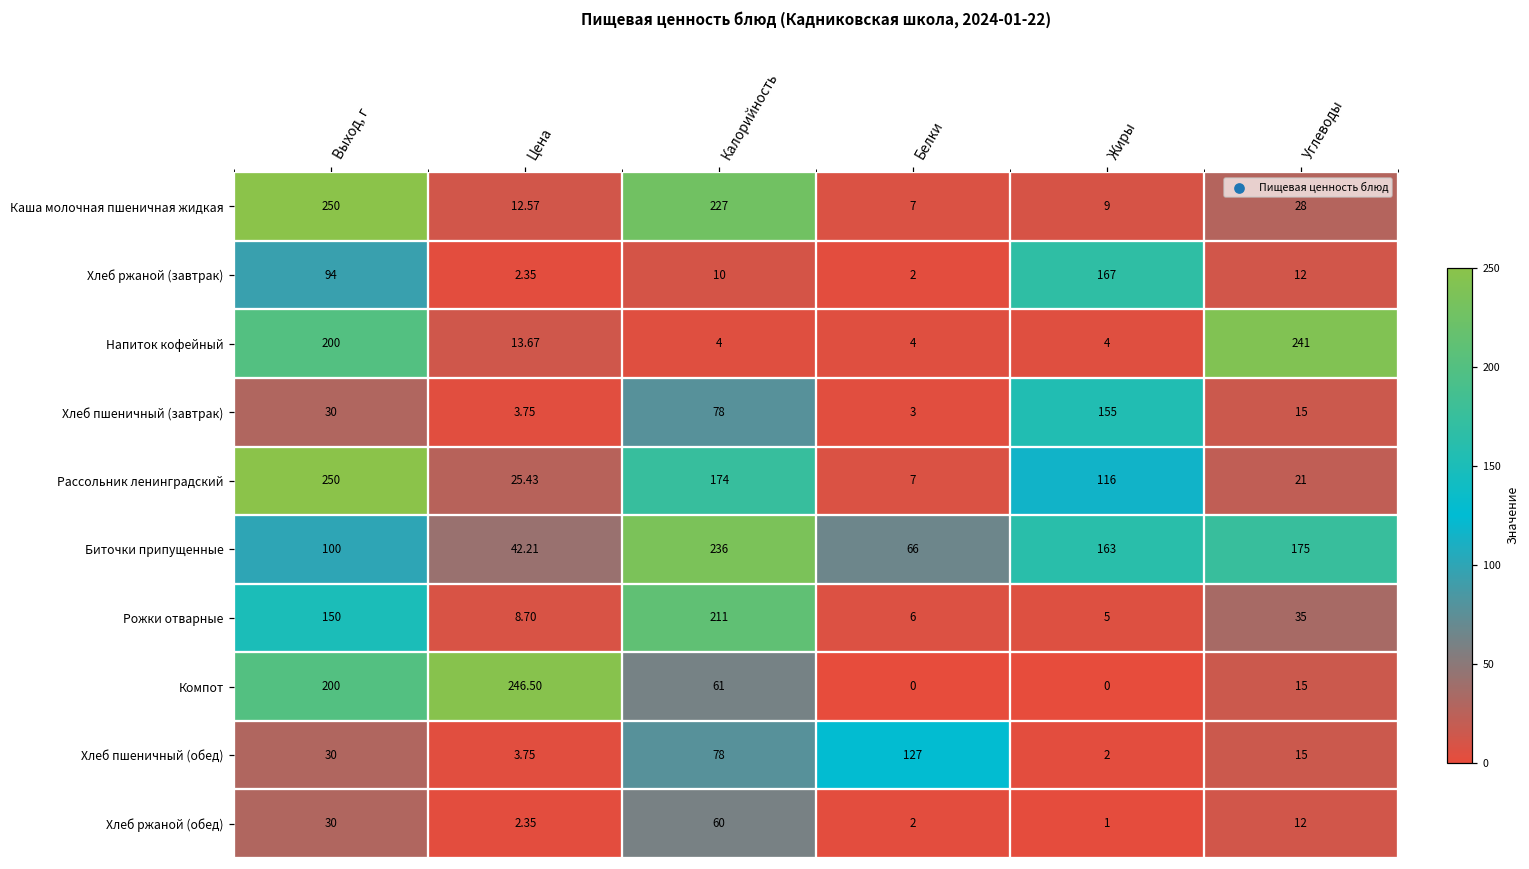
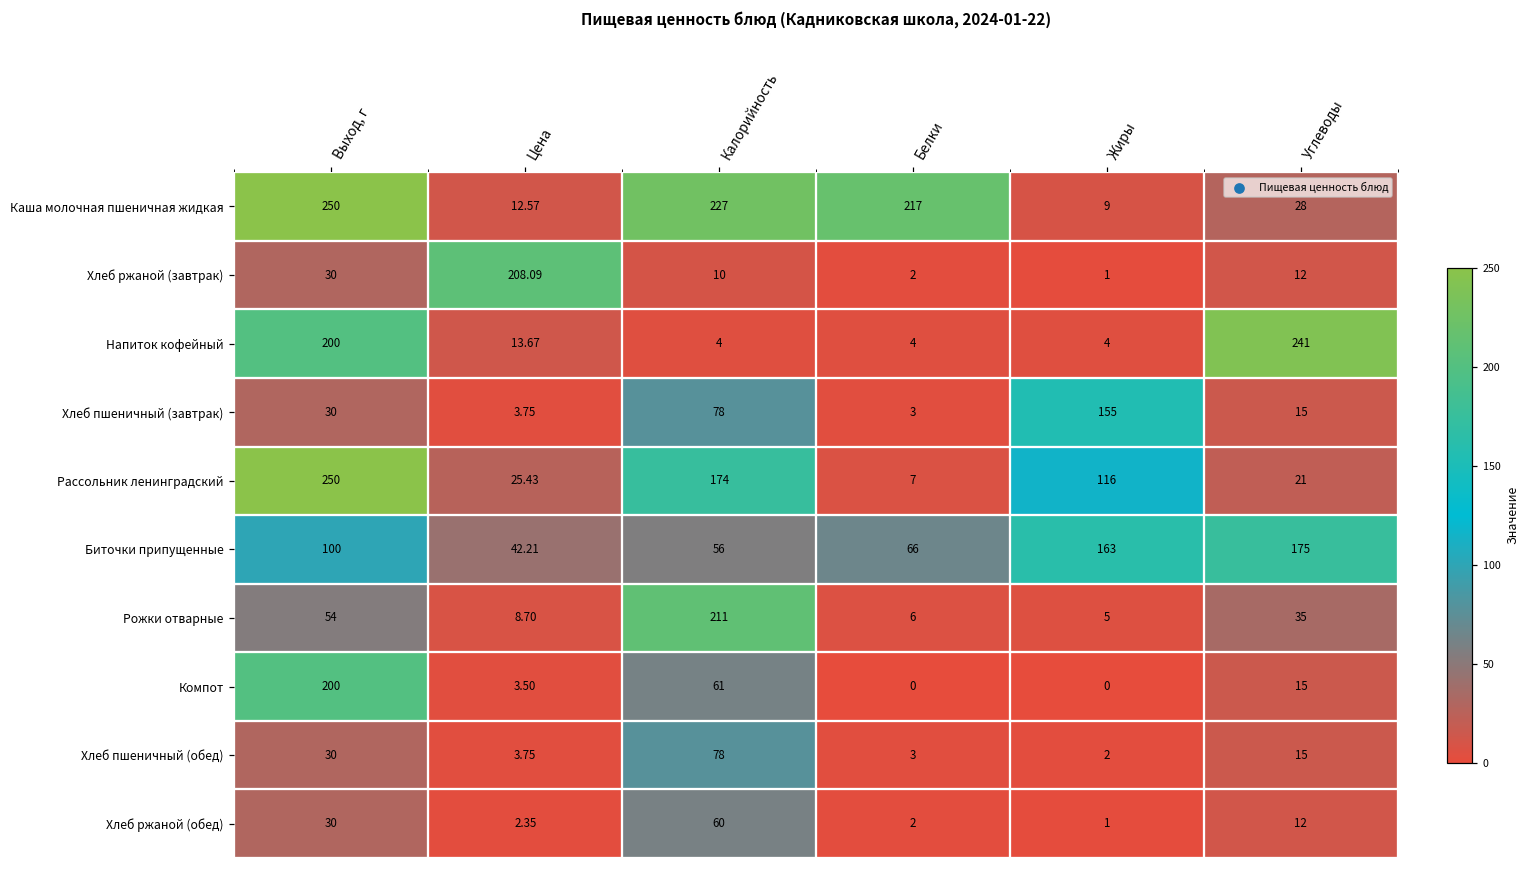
  {
    "Каша молочная пшеничная жидкая": {
      "Выход, г": 250,
      "Цена": 12.57,
      "Калорийность": 227,
-     "Белки": 7,
+     "Белки": 217,
      "Жиры": 9,
      "Углеводы": 28
    },
    "Хлеб ржаной (завтрак)": {
-     "Выход, г": 94,
-     "Цена": 2.35,
+     "Выход, г": 30,
+     "Цена": 208.09,
      "Калорийность": 10,
      "Белки": 2,
-     "Жиры": 167,
+     "Жиры": 1,
      "Углеводы": 12
    },
    "Напиток кофейный": {
      "Выход, г": 200,
      "Цена": 13.67,
      "Калорийность": 4,
      "Белки": 4,
      "Жиры": 4,
      "Углеводы": 241
    },
    "Хлеб пшеничный (завтрак)": {
      "Выход, г": 30,
      "Цена": 3.75,
      "Калорийность": 78,
      "Белки": 3,
      "Жиры": 155,
      "Углеводы": 15
    },
    "Рассольник ленинградский": {
      "Выход, г": 250,
      "Цена": 25.43,
      "Калорийность": 174,
      "Белки": 7,
      "Жиры": 116,
      "Углеводы": 21
    },
    "Биточки припущенные": {
      "Выход, г": 100,
      "Цена": 42.21,
-     "Калорийность": 236,
+     "Калорийность": 56,
      "Белки": 66,
      "Жиры": 163,
      "Углеводы": 175
    },
    "Рожки отварные": {
-     "Выход, г": 150,
+     "Выход, г": 54,
      "Цена": 8.70,
      "Калорийность": 211,
      "Белки": 6,
      "Жиры": 5,
      "Углеводы": 35
    },
    "Компот": {
      "Выход, г": 200,
-     "Цена": 246.50,
+     "Цена": 3.50,
      "Калорийность": 61,
      "Белки": 0,
      "Жиры": 0,
      "Углеводы": 15
    },
    "Хлеб пшеничный (обед)": {
      "Выход, г": 30,
      "Цена": 3.75,
      "Калорийность": 78,
-     "Белки": 127,
+     "Белки": 3,
      "Жиры": 2,
      "Углеводы": 15
    },
    "Хлеб ржаной (обед)": {
      "Выход, г": 30,
      "Цена": 2.35,
      "Калорийность": 60,
      "Белки": 2,
      "Жиры": 1,
      "Углеводы": 12
    }
  }
